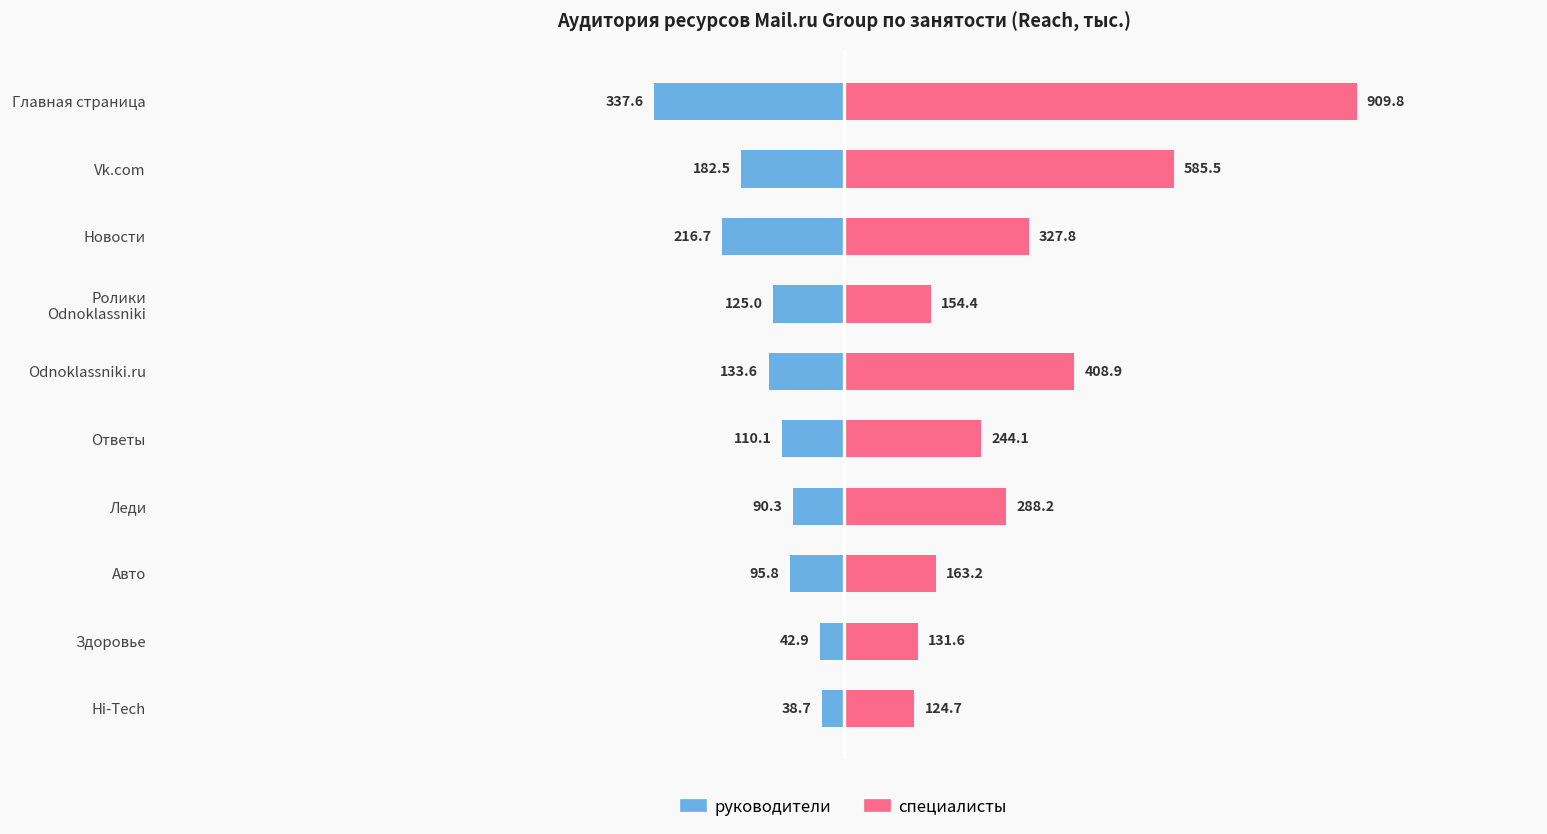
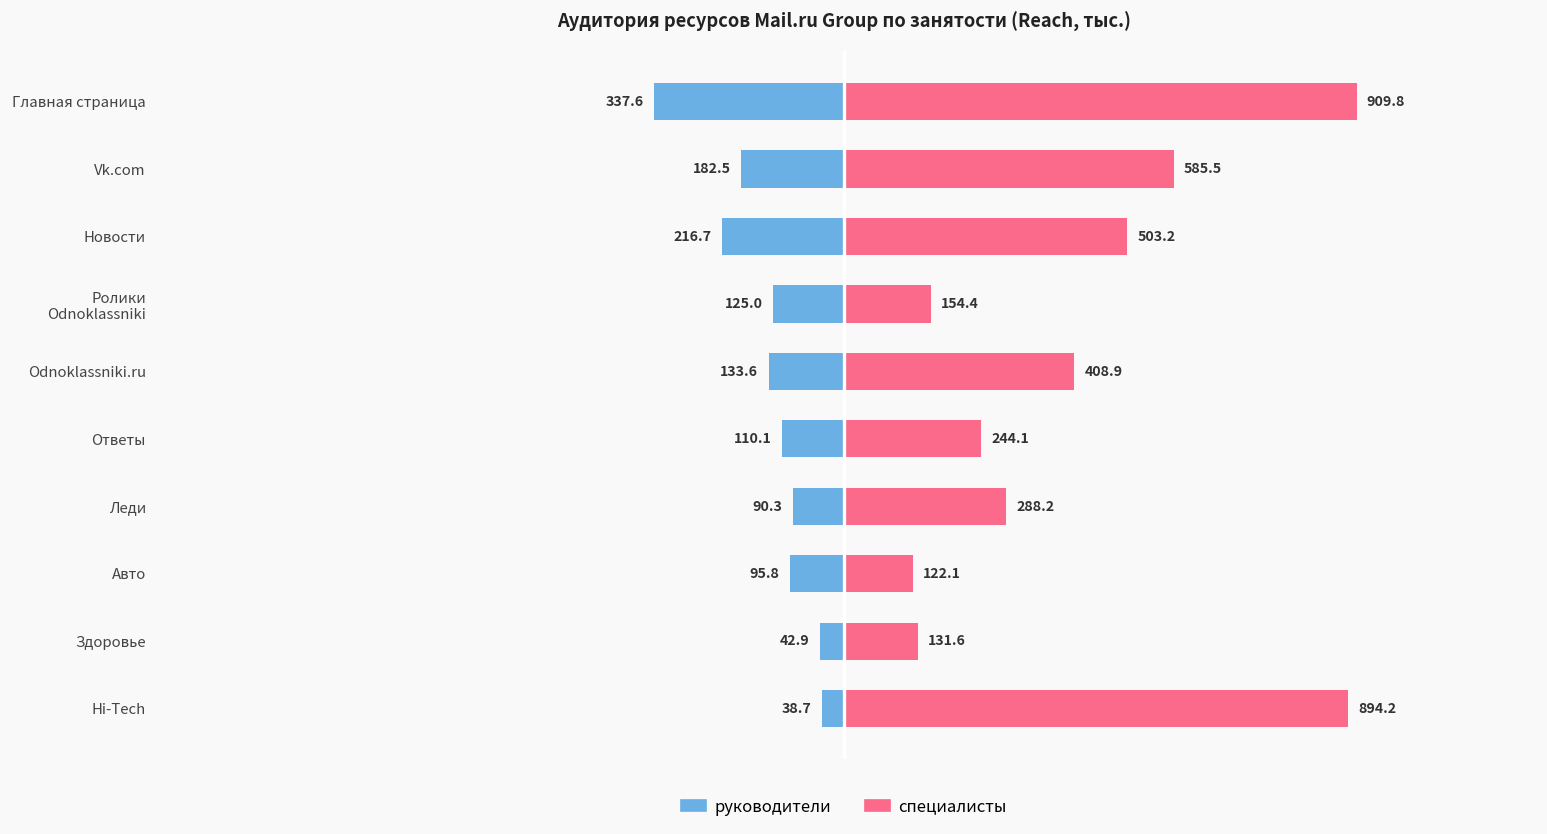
  {
    "специалисты": {
      "Главная страница": 909.8,
      "Vk.com": 585.5,
-     "Новости": 327.8,
+     "Новости": 503.2,
      "Ролики Odnoklassniki": 154.4,
      "Odnoklassniki.ru": 408.9,
      "Ответы": 244.1,
      "Леди": 288.2,
-     "Авто": 163.2,
+     "Авто": 122.1,
      "Здоровье": 131.6,
-     "Hi-Tech": 124.7
+     "Hi-Tech": 894.2
    }
  }
